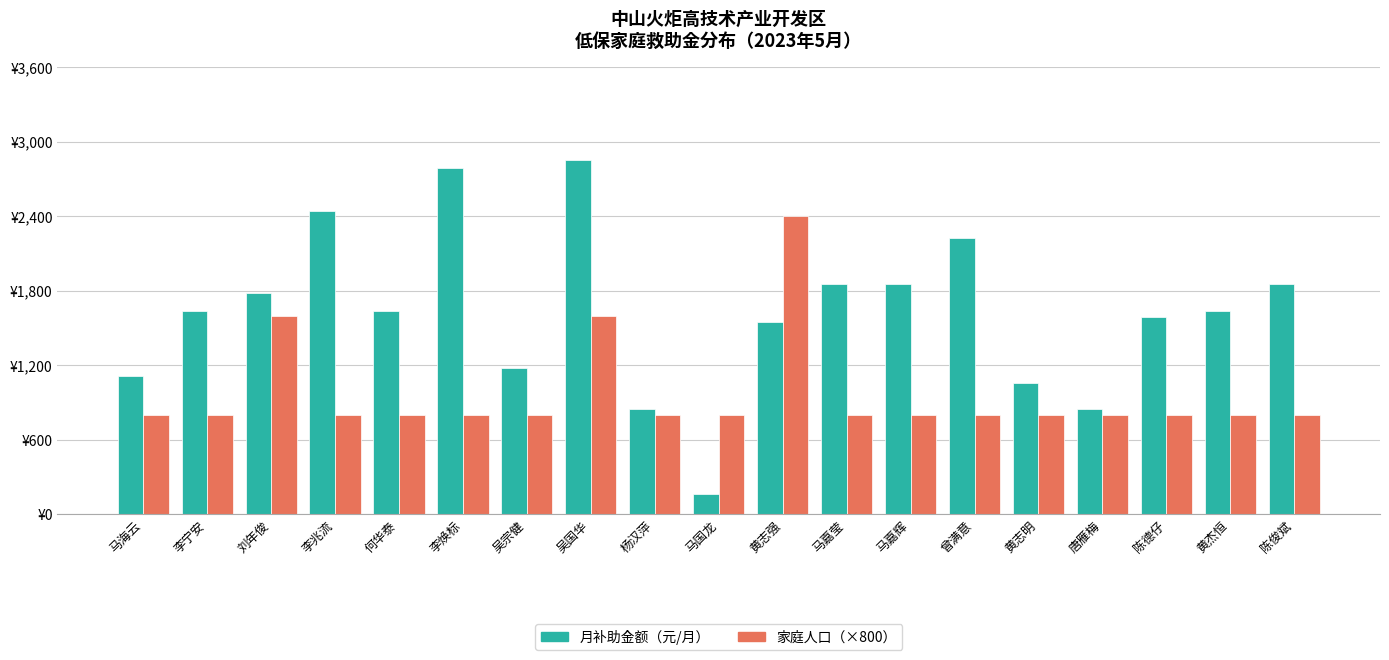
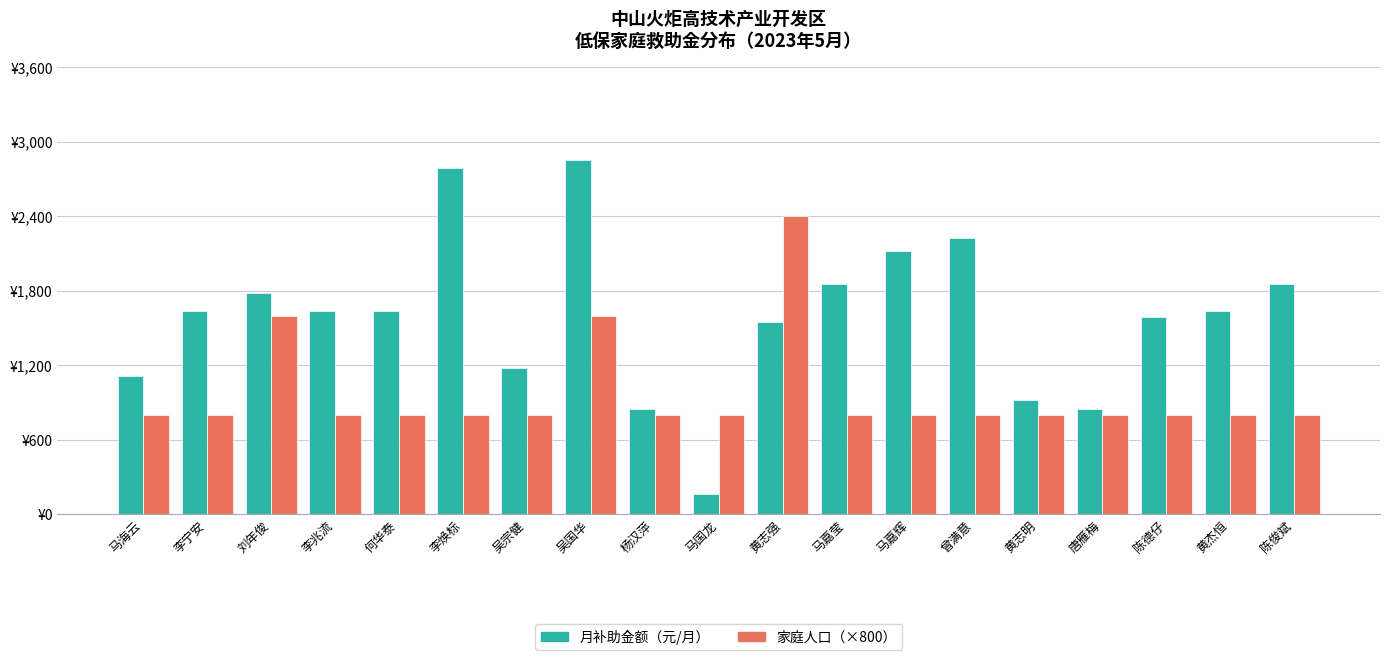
  {
    "月补助金额（元/月）": {
      "马海云": "¥1,110",
      "李宁安": "¥1,630",
      "刘年俊": "¥1,780",
-     "李兆流": "¥2,450",
+     "李兆流": "¥1,630",
      "何华泰": "¥1,630",
      "李焕标": "¥2,790",
      "吴宗健": "¥1,180",
      "吴国华": "¥2,850",
      "杨汉萍": "¥850",
      "马国龙": "¥160",
      "黄志强": "¥1,550",
      "马嘉莹": "¥1,860",
-     "马嘉辉": "¥1,860",
+     "马嘉辉": "¥2,120",
      "曾满意": "¥2,230",
-     "黄志明": "¥1,050",
+     "黄志明": "¥920",
      "唐雁梅": "¥850",
      "陈德仔": "¥1,590",
      "黄杰恒": "¥1,630",
      "陈俊斌": "¥1,860"
    },
    "家庭人口（×800）": {
      "马海云": "¥800",
      "李宁安": "¥800",
      "刘年俊": "¥1,600",
      "李兆流": "¥800",
      "何华泰": "¥800",
      "李焕标": "¥800",
      "吴宗健": "¥800",
      "吴国华": "¥1,600",
      "杨汉萍": "¥800",
      "马国龙": "¥800",
      "黄志强": "¥2,400",
      "马嘉莹": "¥800",
      "马嘉辉": "¥800",
      "曾满意": "¥800",
      "黄志明": "¥800",
      "唐雁梅": "¥800",
      "陈德仔": "¥800",
      "黄杰恒": "¥800",
      "陈俊斌": "¥800"
    }
  }
